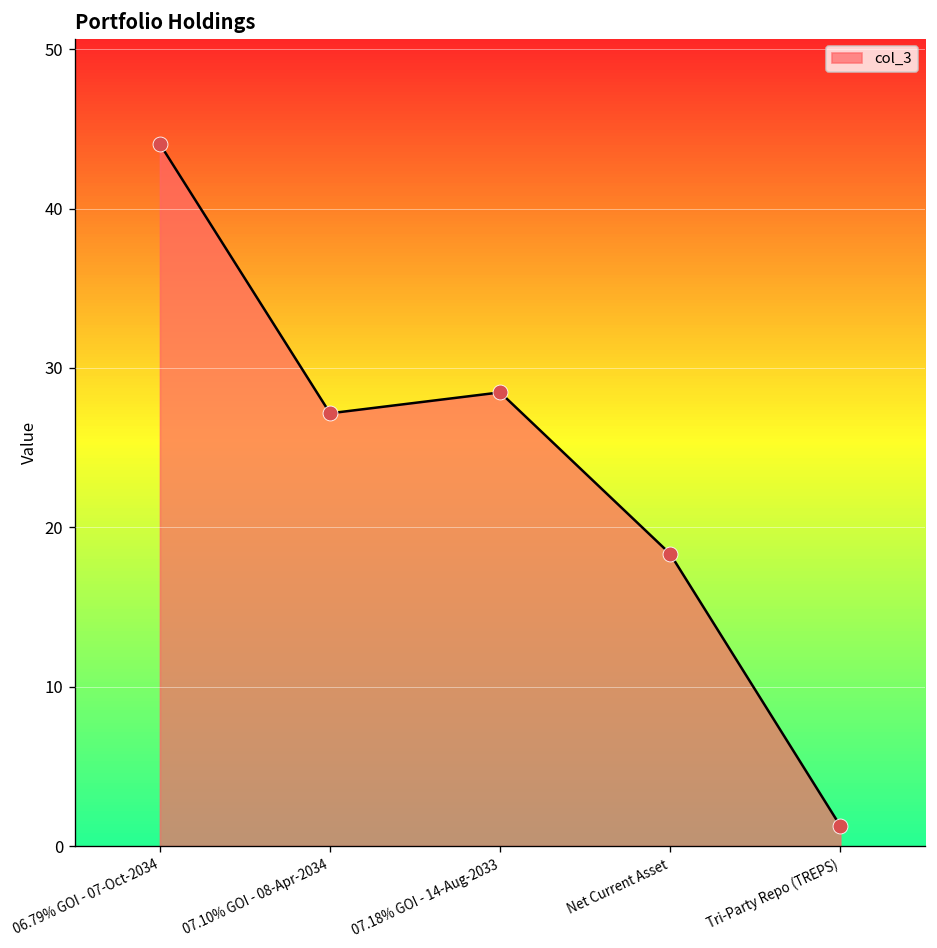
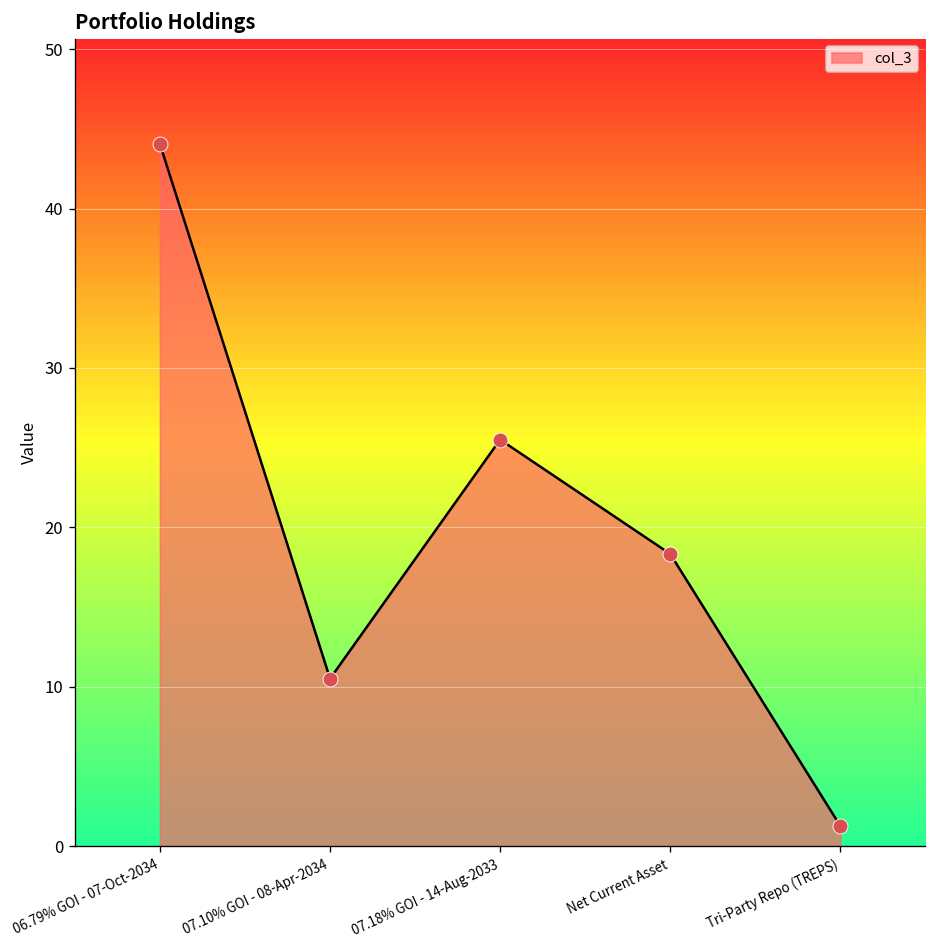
  {
    "06.79% GOI - 07-Oct-2034": 44.0,
-   "07.10% GOI - 08-Apr-2034": 27.2,
-   "07.18% GOI - 14-Aug-2033": 28.5,
+   "07.10% GOI - 08-Apr-2034": 10.5,
+   "07.18% GOI - 14-Aug-2033": 25.5,
    "Net Current Asset": 18.3,
    "Tri-Party Repo (TREPS)": 1.3
  }
